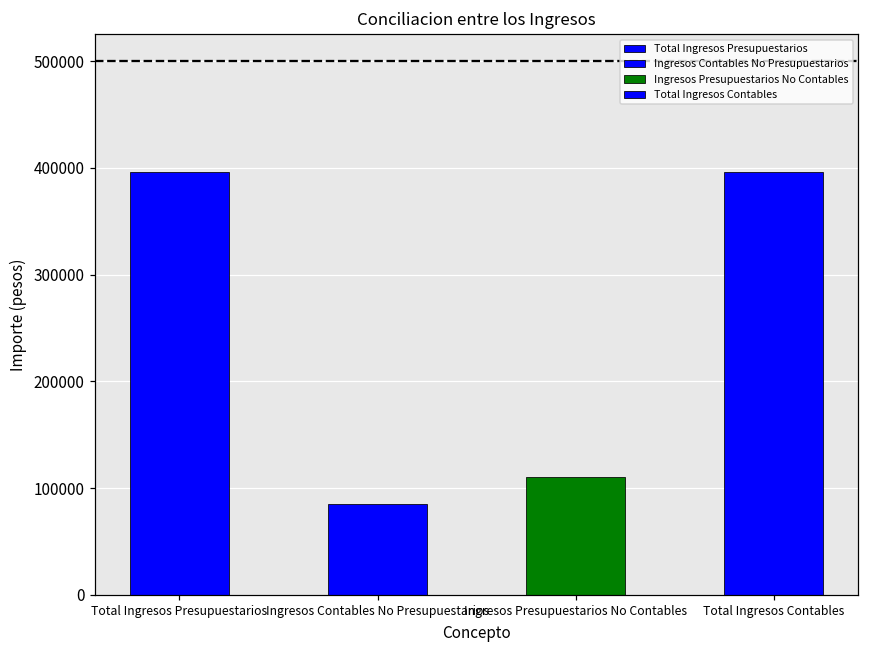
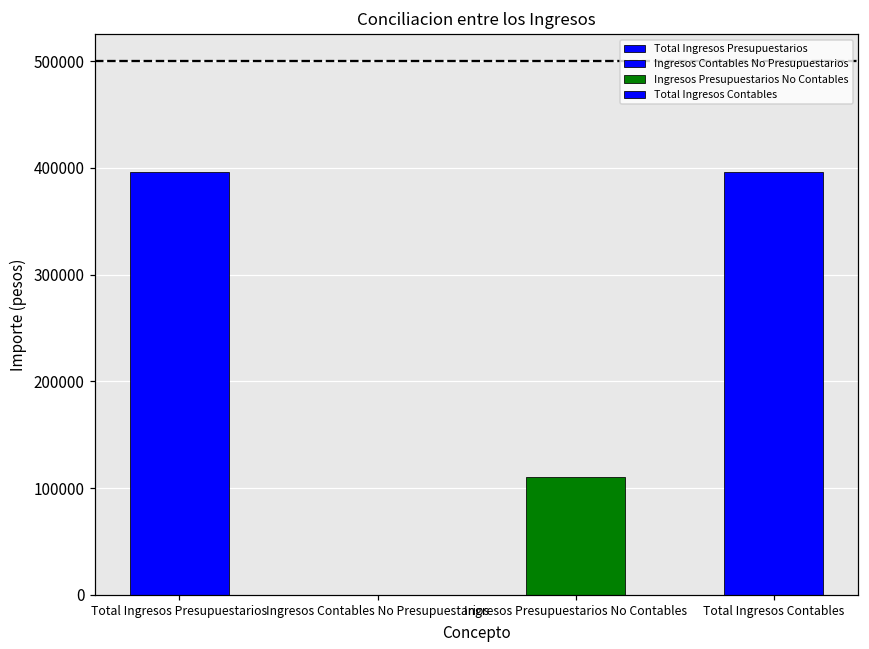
  {
    "Total Ingresos Presupuestarios": 400000,
-   "Ingresos Contables No Presupuestarios": 80000,
+   "Ingresos Contables No Presupuestarios": 0,
    "Ingresos Presupuestarios No Contables": 110000,
    "Total Ingresos Contables": 400000
  }
